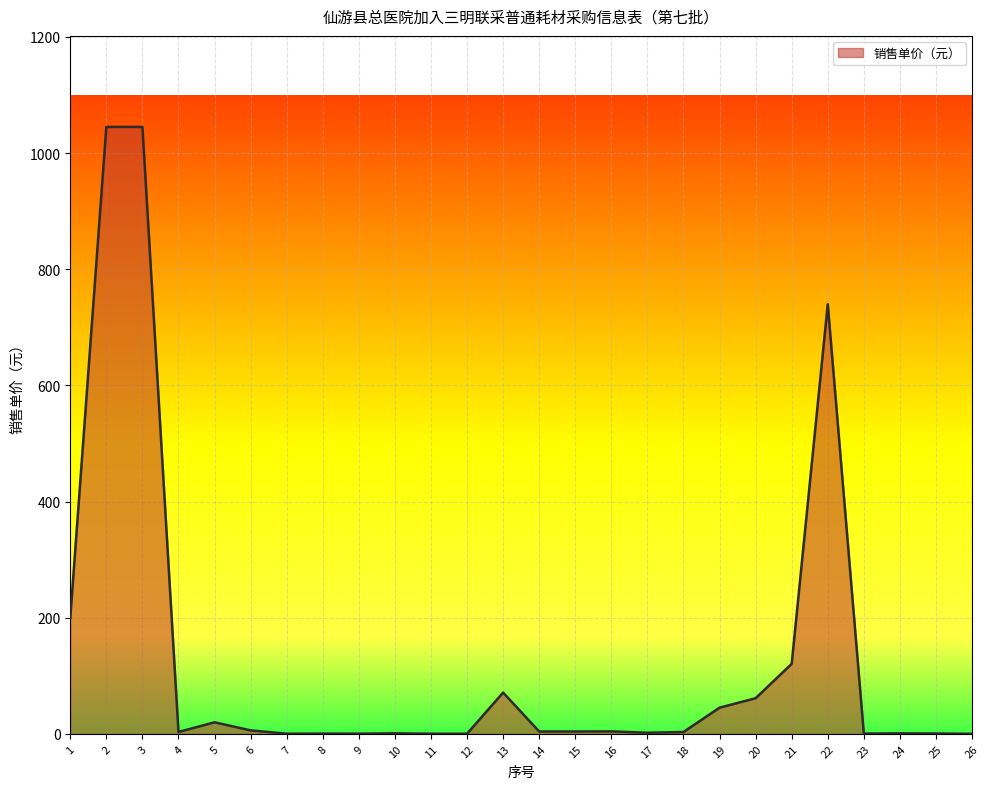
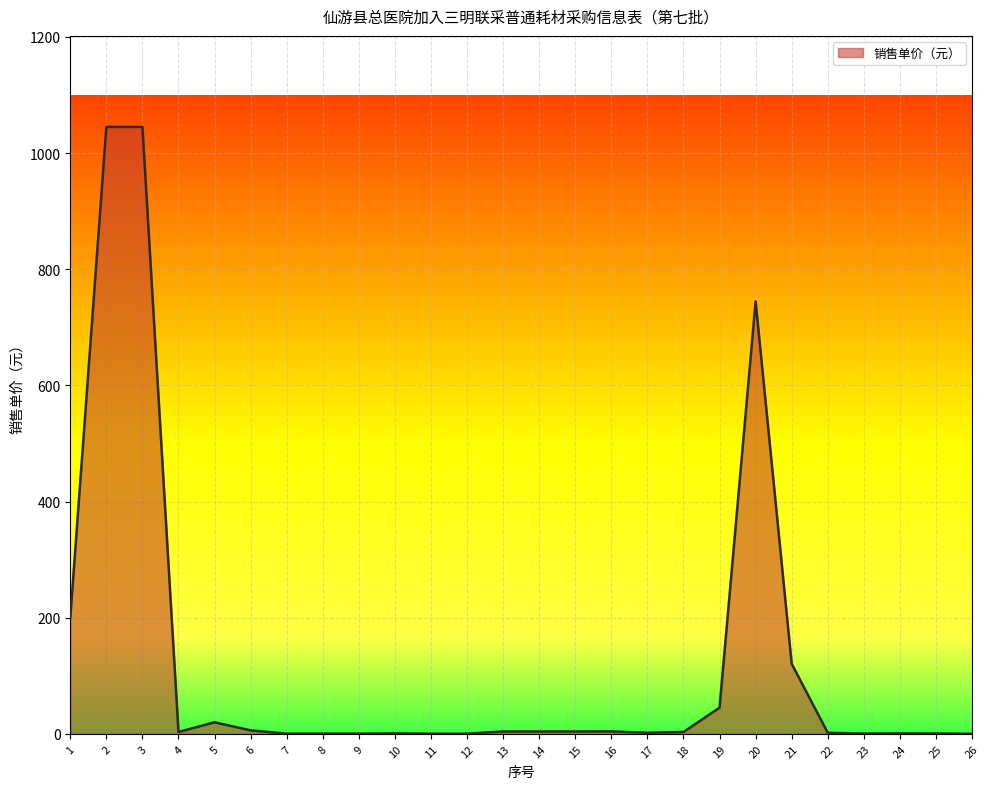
  {
    "1": 200,
    "2": 1050,
    "3": 1050,
    "4": 0,
    "5": 20,
    "6": 10,
    "7": 0,
    "8": 0,
    "9": 0,
    "10": 0,
    "11": 0,
    "12": 0,
-   "13": 70,
+   "13": 0,
    "14": 0,
    "15": 0,
    "16": 0,
    "17": 0,
    "18": 0,
    "19": 50,
-   "20": 60,
+   "20": 740,
    "21": 120,
-   "22": 740,
+   "22": 0,
    "23": 0,
    "24": 0,
    "25": 0,
    "26": 0
  }
